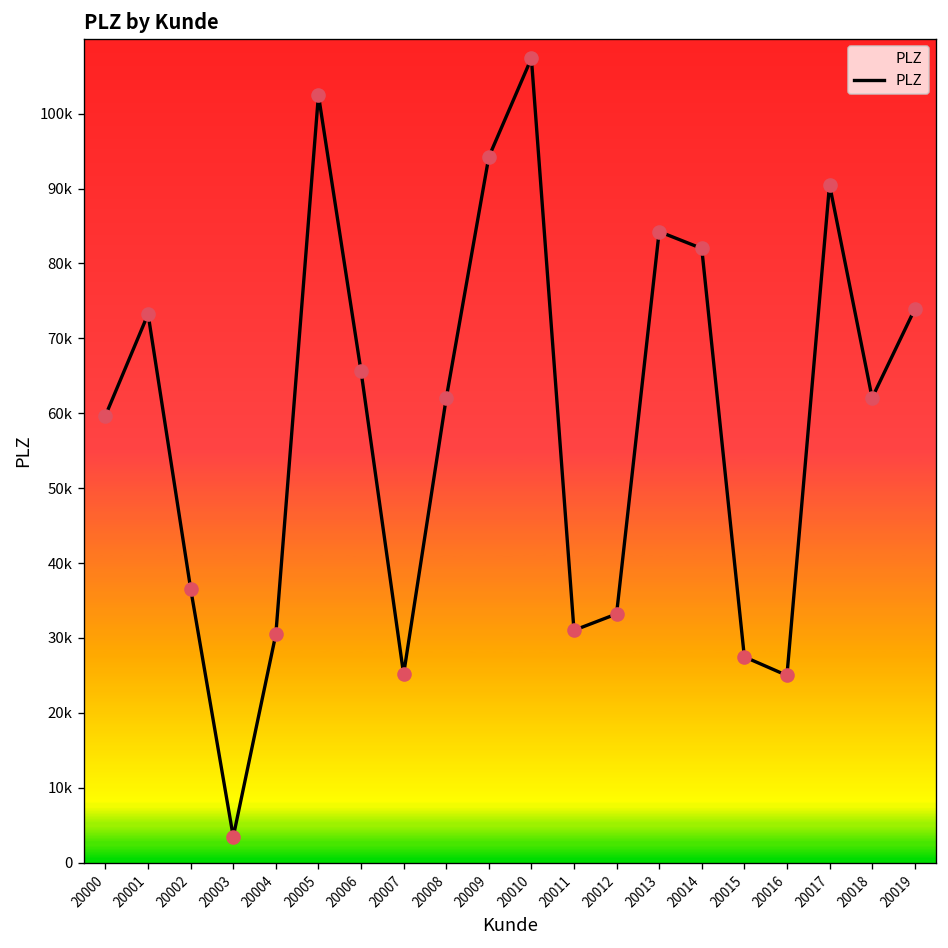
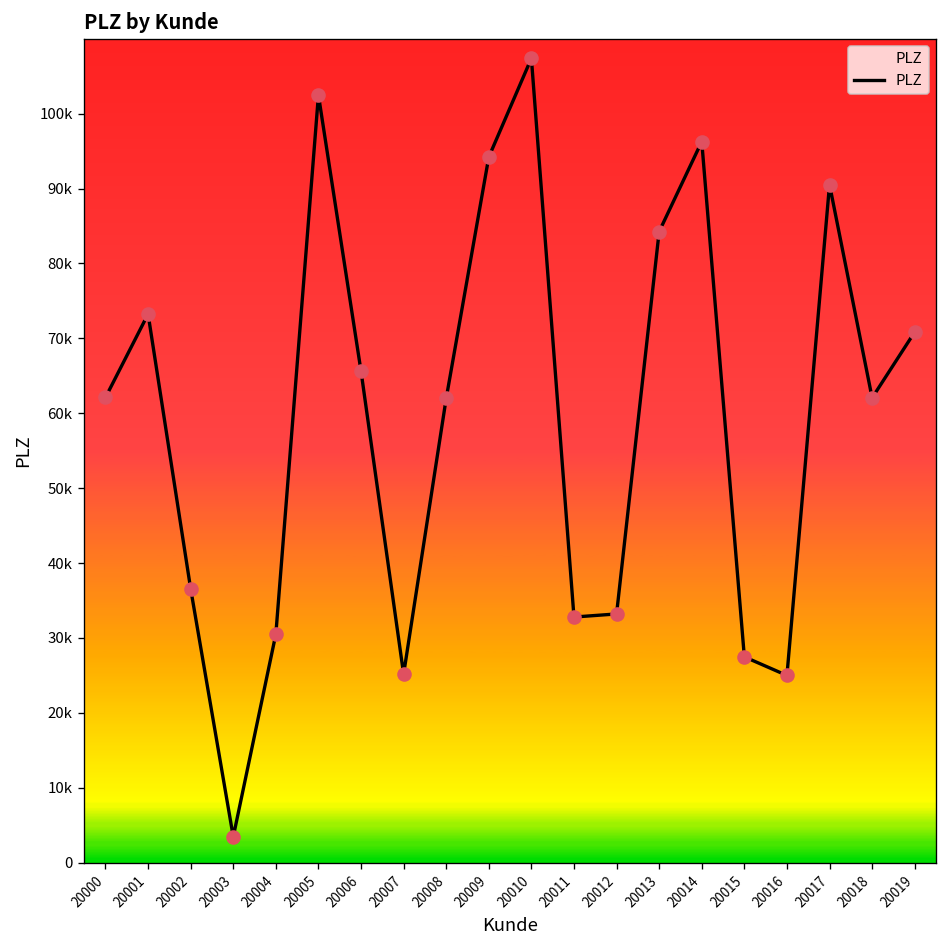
  {
-   "20000": 60000,
+   "20000": 62000,
    "20001": 73000,
    "20002": 37000,
    "20003": 3000,
    "20004": 31000,
    "20005": 102000,
    "20006": 66000,
    "20007": 25000,
    "20008": 62000,
    "20009": 94000,
    "20010": 107000,
-   "20011": 31000,
+   "20011": 33000,
    "20012": 33000,
    "20013": 84000,
-   "20014": 82000,
+   "20014": 96000,
    "20015": 27000,
    "20016": 25000,
    "20017": 91000,
    "20018": 62000,
-   "20019": 74000
+   "20019": 71000
  }
